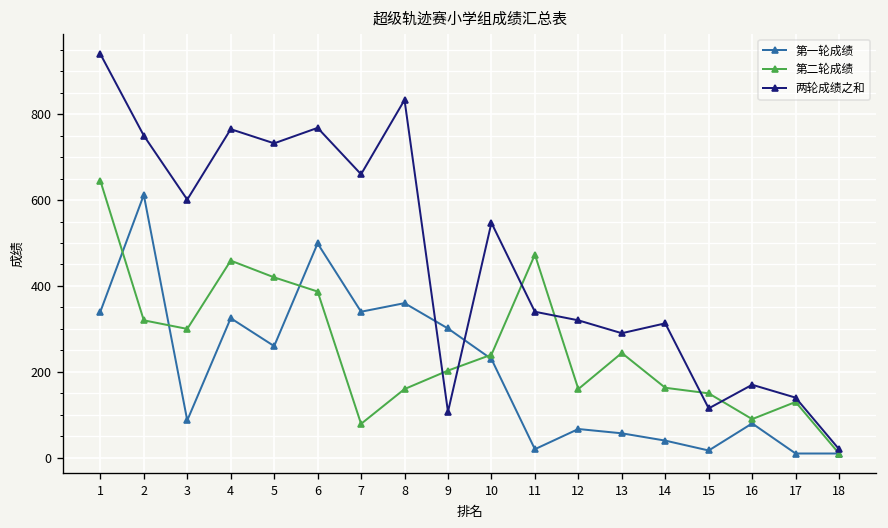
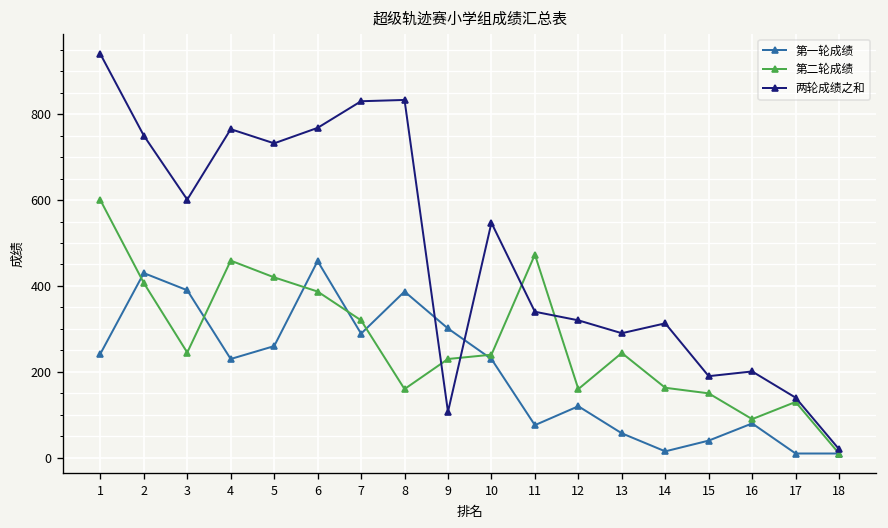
  {
    "第一轮成绩": {
-     "1": 340,
-     "2": 610,
-     "3": 90,
-     "4": 330,
+     "1": 240,
+     "2": 430,
+     "3": 390,
+     "4": 230,
      "5": 260,
-     "6": 500,
-     "7": 340,
-     "8": 360,
+     "6": 460,
+     "7": 290,
+     "8": 390,
      "9": 300,
      "10": 230,
-     "11": 20,
-     "12": 70,
+     "11": 80,
+     "12": 120,
      "13": 60,
-     "14": 40,
-     "15": 20,
+     "14": 20,
+     "15": 40,
      "16": 80,
      "17": 10
    },
    "第二轮成绩": {
-     "1": 650,
-     "2": 320,
-     "3": 300,
+     "1": 600,
+     "2": 410,
+     "3": 250,
      "4": 460,
      "5": 420,
      "6": 390,
-     "7": 80,
+     "7": 320,
      "8": 160,
-     "9": 200,
+     "9": 230,
      "10": 240,
      "11": 470,
      "12": 160,
      "13": 240,
      "14": 160,
      "15": 150,
      "16": 90,
      "17": 130
    },
    "两轮成绩之和": {
      "1": 940,
      "2": 750,
      "3": 600,
      "4": 770,
      "5": 730,
      "6": 770,
-     "7": 660,
+     "7": 830,
      "8": 830,
      "9": 110,
      "10": 550,
      "11": 340,
      "12": 320,
      "13": 290,
      "14": 310,
-     "15": 120,
-     "16": 170,
+     "15": 190,
+     "16": 200,
      "17": 140,
      "18": 20
    }
  }
